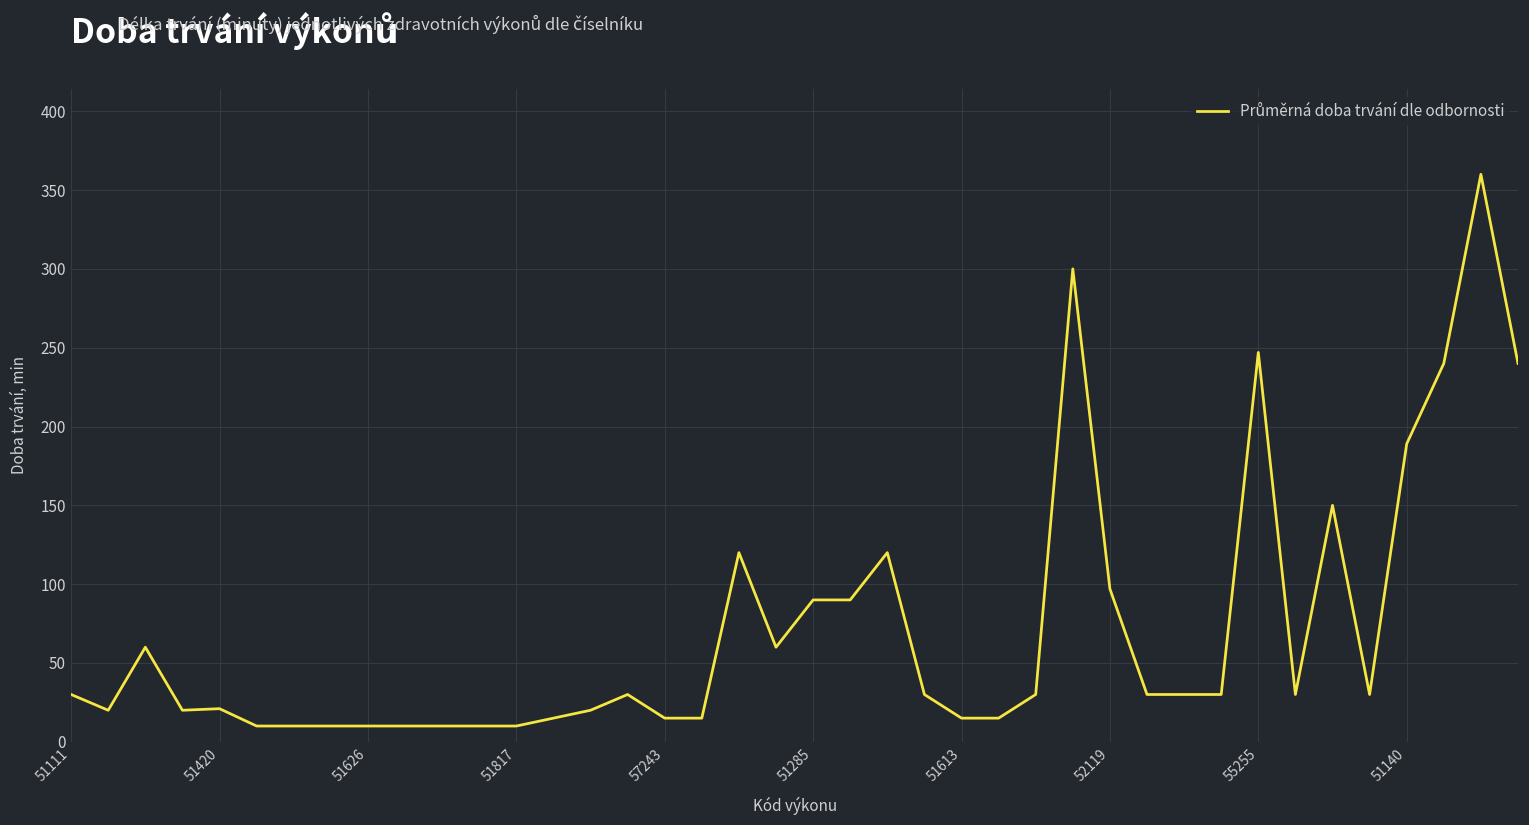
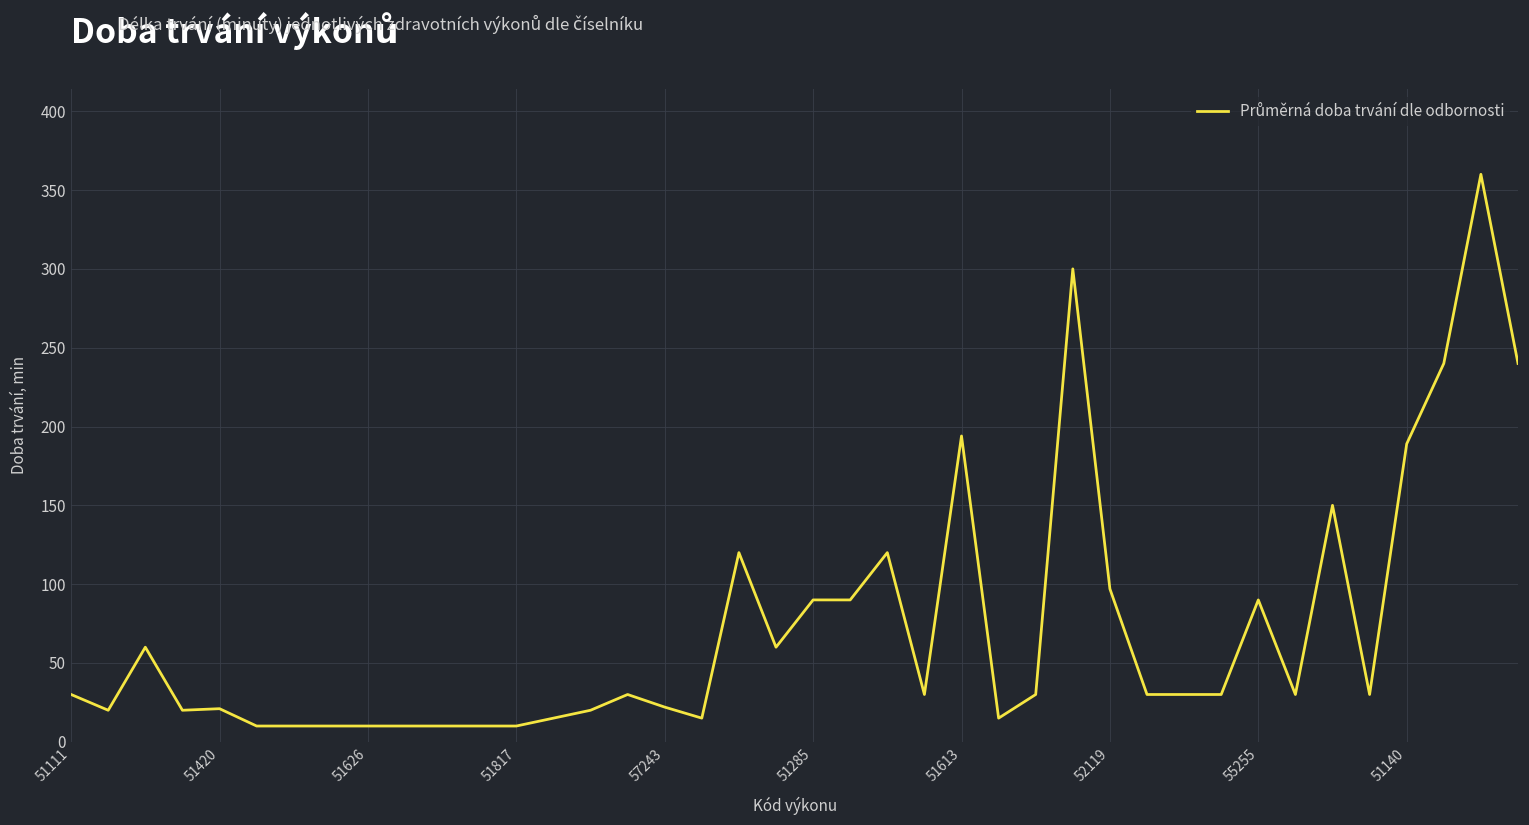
  {
    "51111": 30,
    "51420": 21,
    "51626": 10,
    "51817": 10,
-   "57243": 15,
+   "57243": 22,
    "51285": 90,
-   "51613": 15,
+   "51613": 194,
    "52119": 97,
-   "55255": 247,
+   "55255": 90,
    "51140": 189
  }
